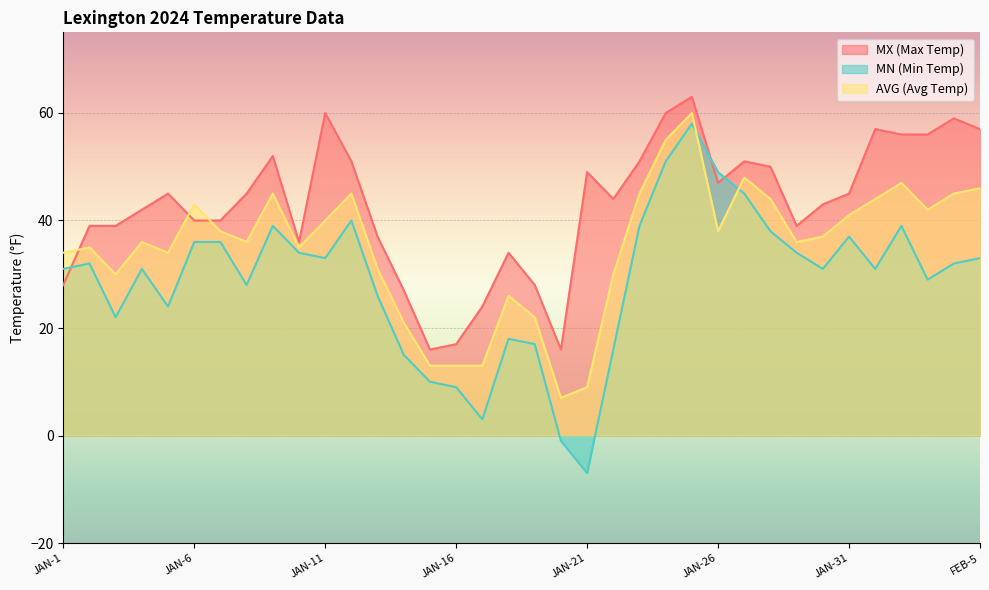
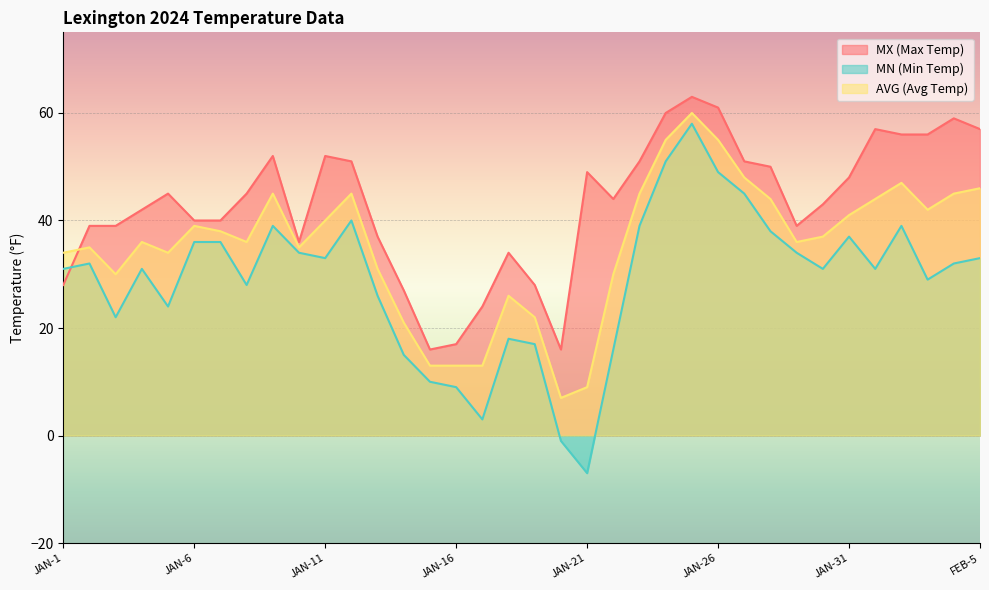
  {
    "MX (Max Temp)": {
      "JAN-1": 28,
      "JAN-6": 40,
-     "JAN-11": 60,
+     "JAN-11": 52,
      "JAN-16": 17,
      "JAN-21": 49,
-     "JAN-26": 47,
-     "JAN-31": 45,
+     "JAN-26": 61,
+     "JAN-31": 48,
      "FEB-5": 57
    },
    "AVG (Avg Temp)": {
      "JAN-1": 34,
-     "JAN-6": 43,
+     "JAN-6": 39,
      "JAN-11": 40,
      "JAN-16": 13,
      "JAN-21": 9,
-     "JAN-26": 38,
+     "JAN-26": 55,
      "JAN-31": 41,
      "FEB-5": 46
    }
  }
